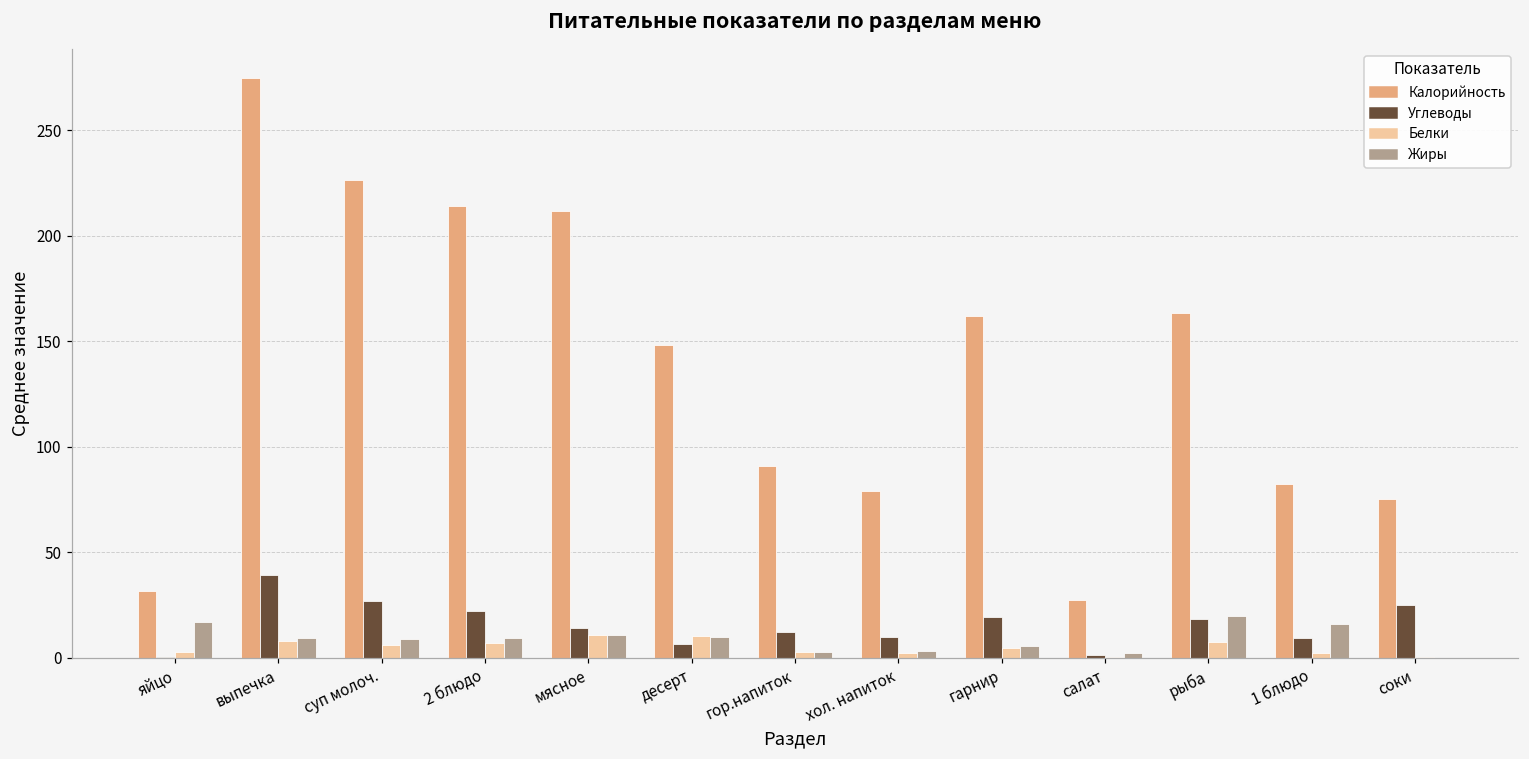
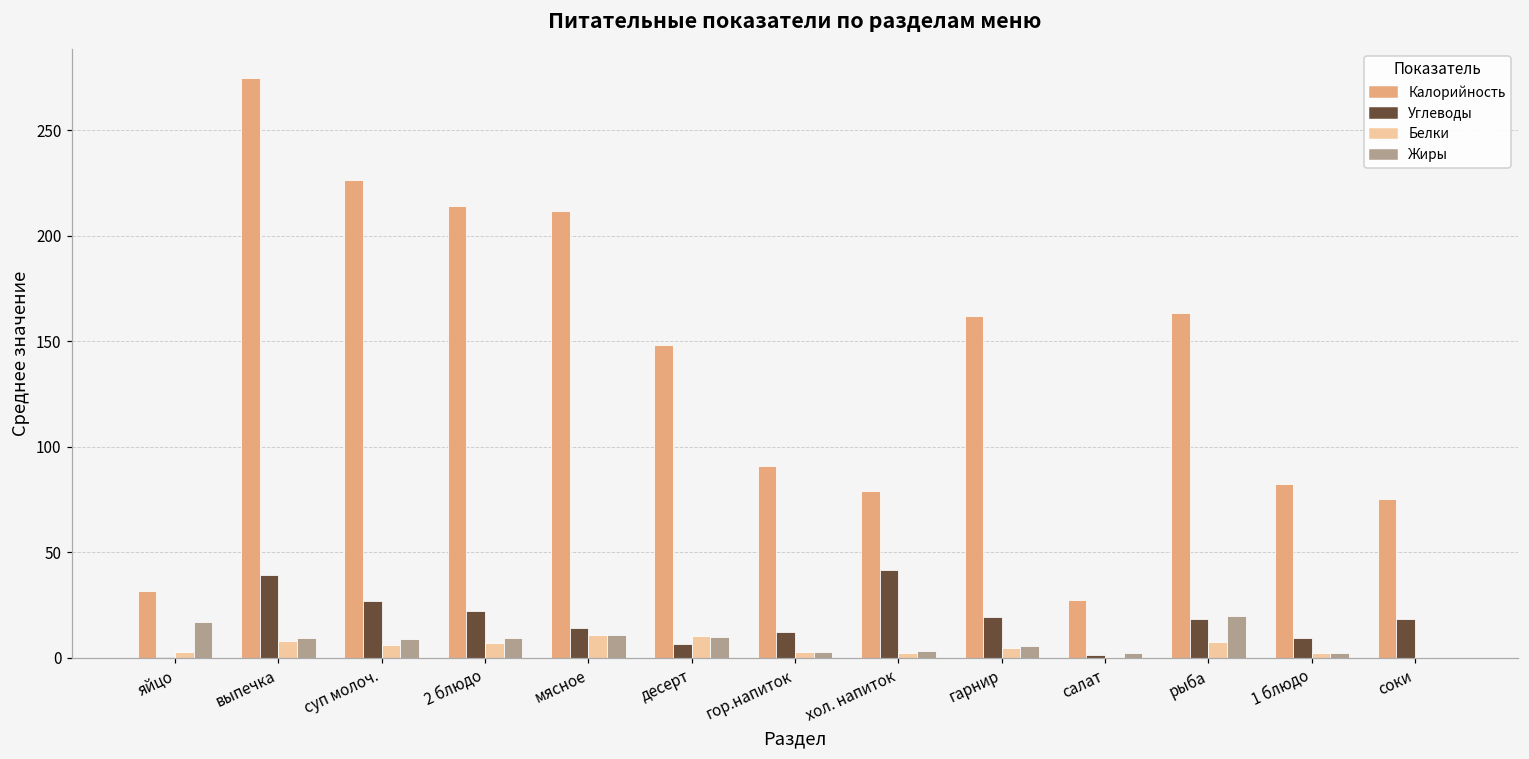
  {
    "Углеводы": {
      "выпечка": 39,
      "суп молоч.": 27,
      "2 блюдо": 22,
      "мясное": 14,
      "десерт": 7,
      "гор.напиток": 12,
-     "хол. напиток": 10,
+     "хол. напиток": 41,
      "гарнир": 19,
      "салат": 1,
      "рыба": 18,
      "1 блюдо": 9,
-     "соки": 25
+     "соки": 18
    },
    "Жиры": {
      "яйцо": 17,
      "выпечка": 9,
      "суп молоч.": 9,
      "2 блюдо": 9,
      "мясное": 11,
      "десерт": 10,
      "гор.напиток": 3,
      "хол. напиток": 3,
      "гарнир": 5,
      "салат": 2,
      "рыба": 20,
-     "1 блюдо": 16,
+     "1 блюдо": 2,
      "соки": 0
    }
  }
